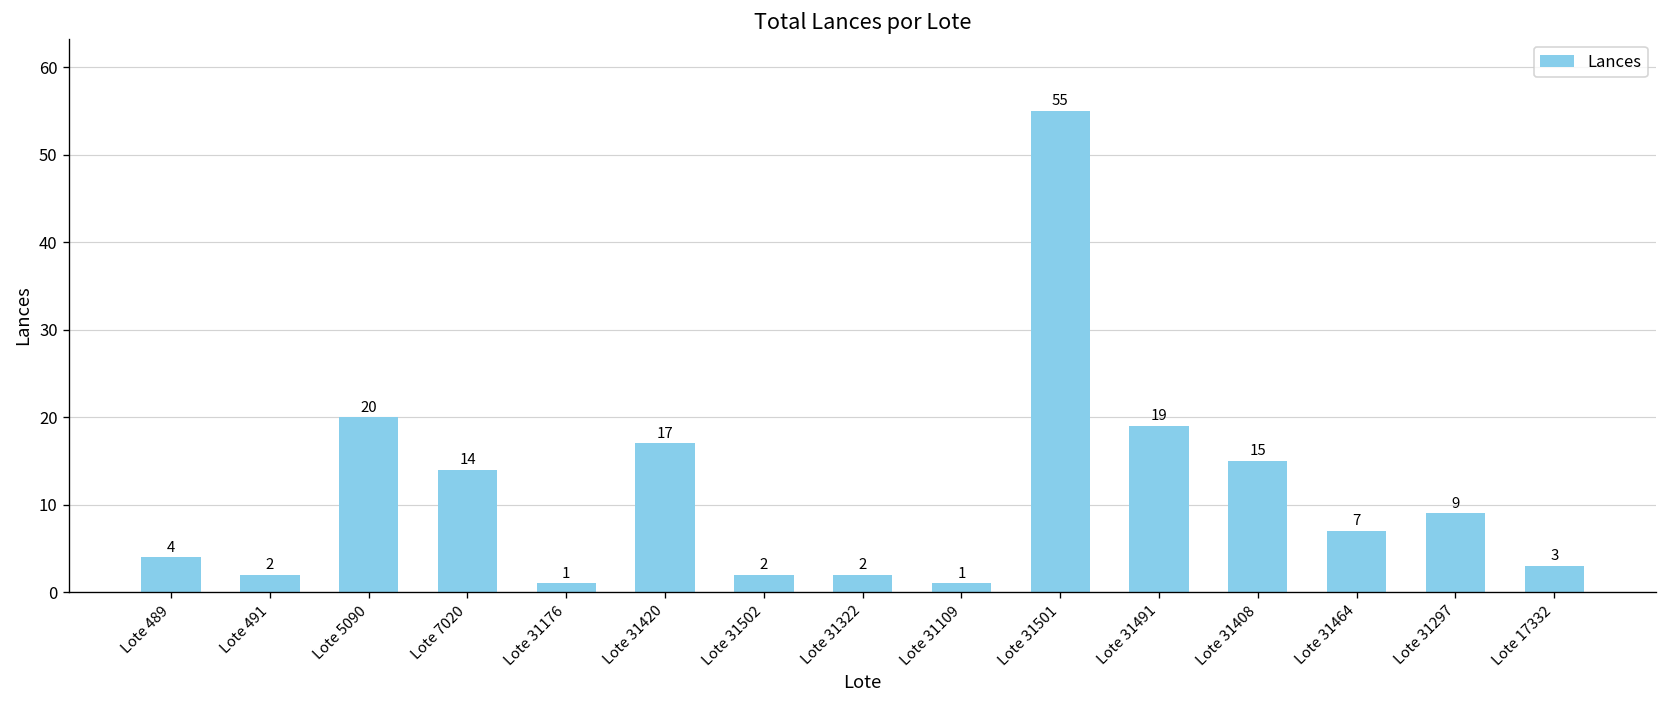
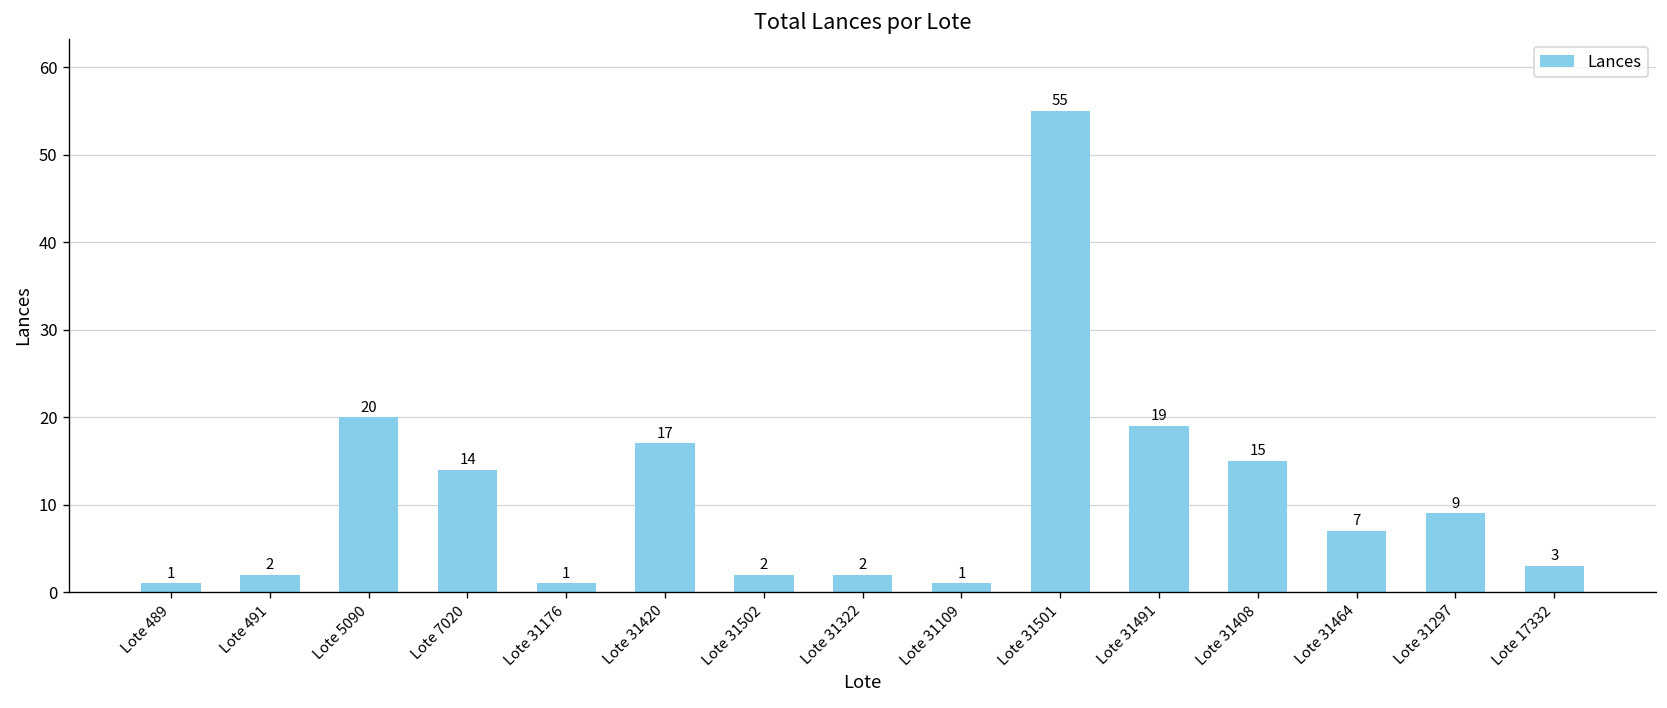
  {
-   "Lote 489": 4,
+   "Lote 489": 1,
    "Lote 491": 2,
    "Lote 5090": 20,
    "Lote 7020": 14,
    "Lote 31176": 1,
    "Lote 31420": 17,
    "Lote 31502": 2,
    "Lote 31322": 2,
    "Lote 31109": 1,
    "Lote 31501": 55,
    "Lote 31491": 19,
    "Lote 31408": 15,
    "Lote 31464": 7,
    "Lote 31297": 9,
    "Lote 17332": 3
  }
